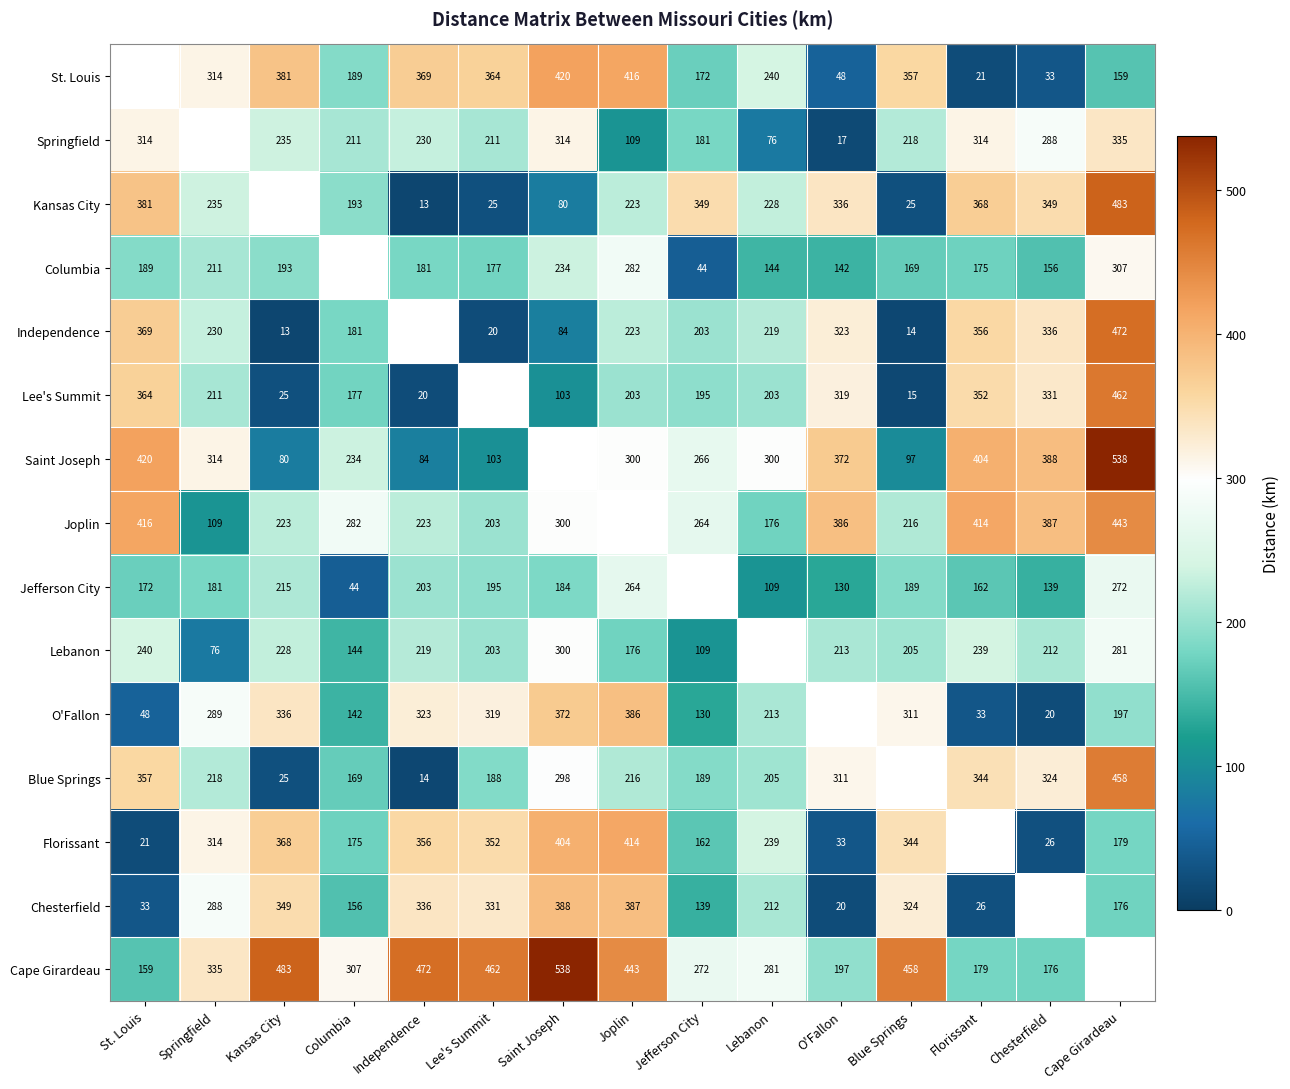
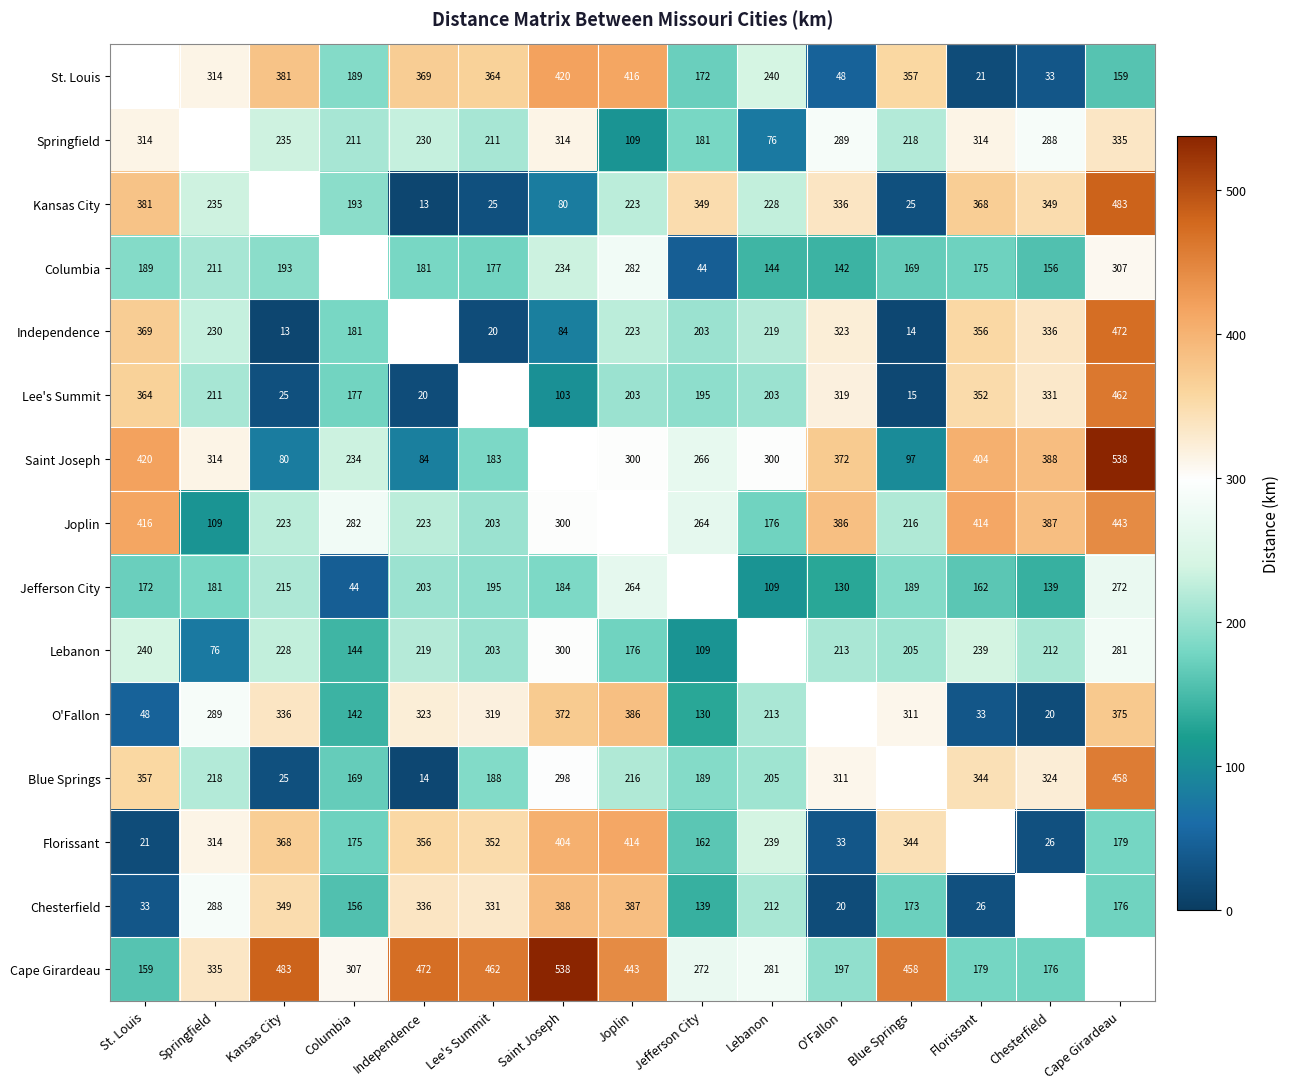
  {
    "Springfield": {
      "St. Louis": 314,
      "Kansas City": 235,
      "Columbia": 211,
      "Independence": 230,
      "Lee's Summit": 211,
      "Saint Joseph": 314,
      "Joplin": 109,
      "Jefferson City": 181,
      "Lebanon": 76,
-     "O'Fallon": 17,
+     "O'Fallon": 289,
      "Blue Springs": 218,
      "Florissant": 314,
      "Chesterfield": 288,
      "Cape Girardeau": 335
    },
    "Saint Joseph": {
      "St. Louis": 420,
      "Springfield": 314,
      "Kansas City": 80,
      "Columbia": 234,
      "Independence": 84,
-     "Lee's Summit": 103,
+     "Lee's Summit": 183,
      "Joplin": 300,
      "Jefferson City": 266,
      "Lebanon": 300,
      "O'Fallon": 372,
      "Blue Springs": 97,
      "Florissant": 404,
      "Chesterfield": 388,
      "Cape Girardeau": 538
    },
    "O'Fallon": {
      "St. Louis": 48,
      "Springfield": 289,
      "Kansas City": 336,
      "Columbia": 142,
      "Independence": 323,
      "Lee's Summit": 319,
      "Saint Joseph": 372,
      "Joplin": 386,
      "Jefferson City": 130,
      "Lebanon": 213,
      "Blue Springs": 311,
      "Florissant": 33,
      "Chesterfield": 20,
-     "Cape Girardeau": 197
+     "Cape Girardeau": 375
    },
    "Chesterfield": {
      "St. Louis": 33,
      "Springfield": 288,
      "Kansas City": 349,
      "Columbia": 156,
      "Independence": 336,
      "Lee's Summit": 331,
      "Saint Joseph": 388,
      "Joplin": 387,
      "Jefferson City": 139,
      "Lebanon": 212,
      "O'Fallon": 20,
-     "Blue Springs": 324,
+     "Blue Springs": 173,
      "Florissant": 26,
      "Cape Girardeau": 176
    }
  }
